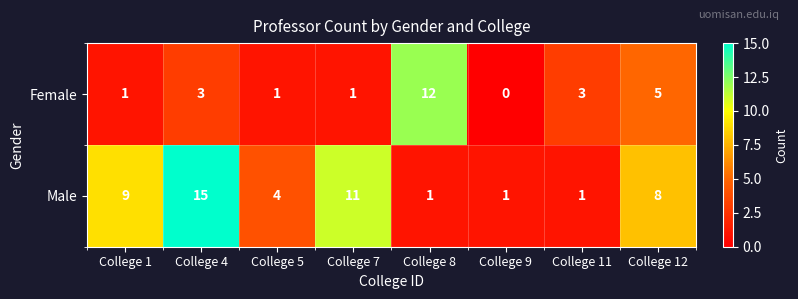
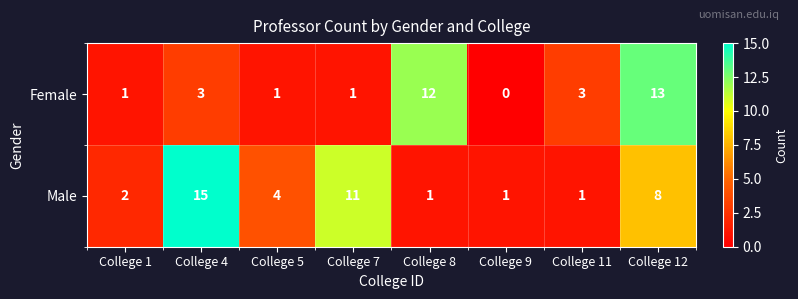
  {
    "Female": {
      "College 1": 1,
      "College 4": 3,
      "College 5": 1,
      "College 7": 1,
      "College 8": 12,
      "College 9": 0,
      "College 11": 3,
-     "College 12": 5
+     "College 12": 13
    },
    "Male": {
-     "College 1": 9,
+     "College 1": 2,
      "College 4": 15,
      "College 5": 4,
      "College 7": 11,
      "College 8": 1,
      "College 9": 1,
      "College 11": 1,
      "College 12": 8
    }
  }
